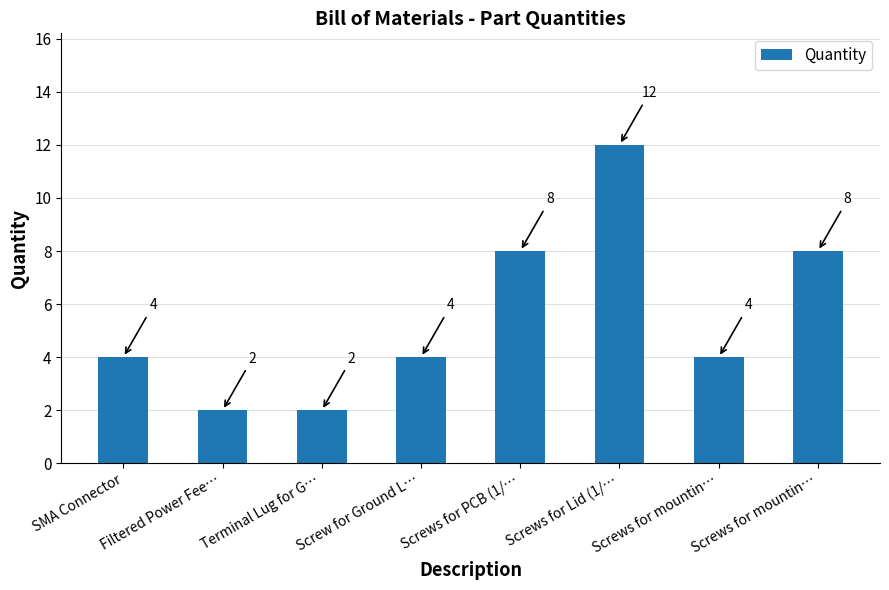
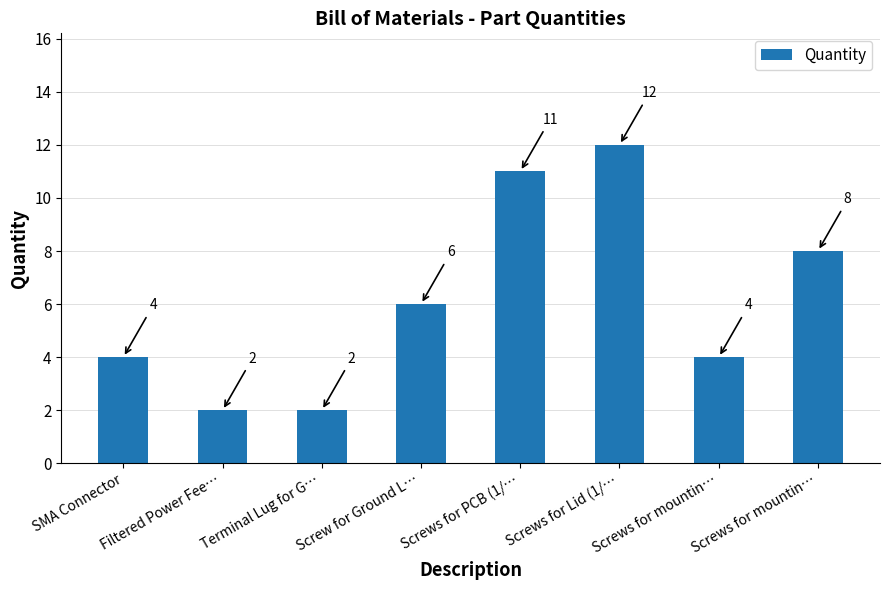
  {
    "SMA Connector": 4,
    "Filtered Power Fee…": 2,
    "Terminal Lug for G…": 2,
-   "Screw for Ground L…": 4,
-   "Screws for PCB (1/…": 8,
+   "Screw for Ground L…": 6,
+   "Screws for PCB (1/…": 11,
    "Screws for Lid (1/…": 12
  }
